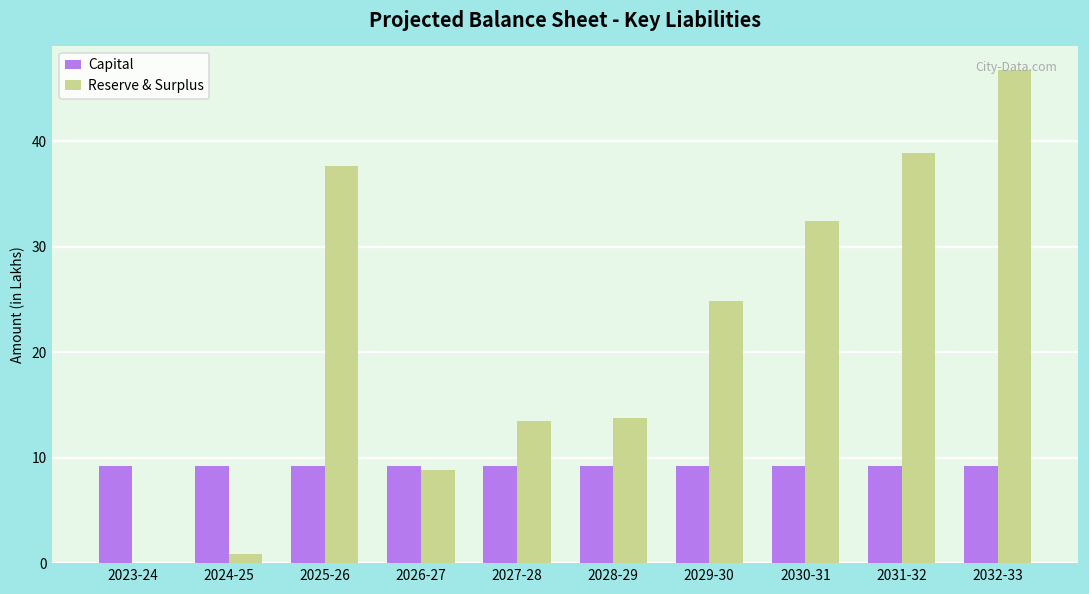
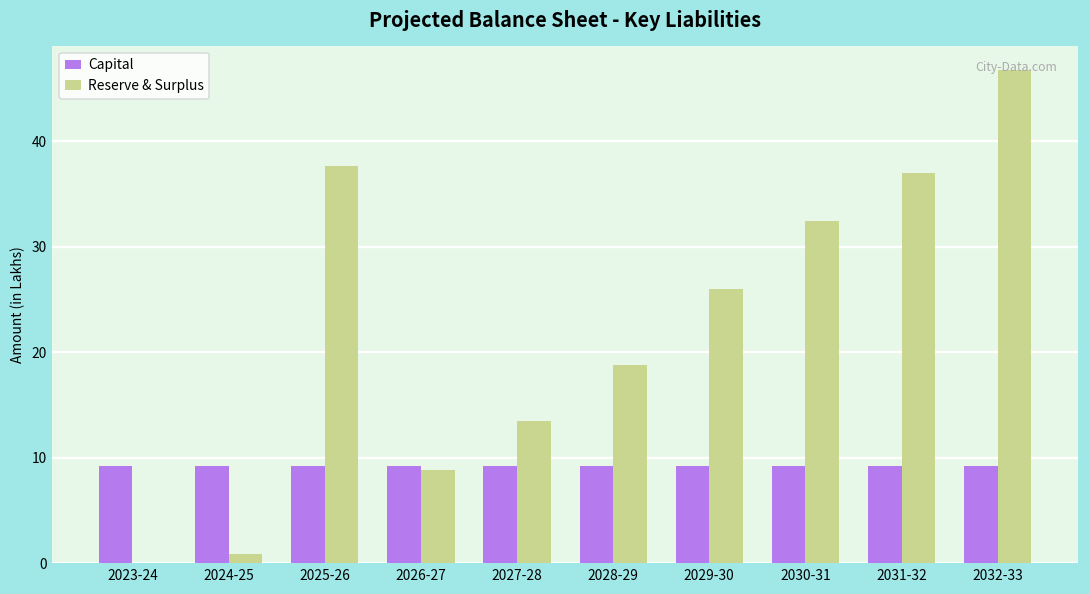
  {
    "Capital": {
      "2023-24": 9,
      "2024-25": 9,
      "2025-26": 9,
      "2026-27": 9,
      "2027-28": 9,
      "2028-29": 9,
      "2029-30": 9,
      "2030-31": 9,
      "2031-32": 9,
      "2032-33": 9
    },
    "Reserve & Surplus": {
      "2024-25": 1,
      "2025-26": 38,
      "2026-27": 9,
      "2027-28": 14,
-     "2028-29": 14,
-     "2029-30": 25,
+     "2028-29": 19,
+     "2029-30": 26,
      "2030-31": 32,
-     "2031-32": 39,
+     "2031-32": 37,
      "2032-33": 47
    }
  }
